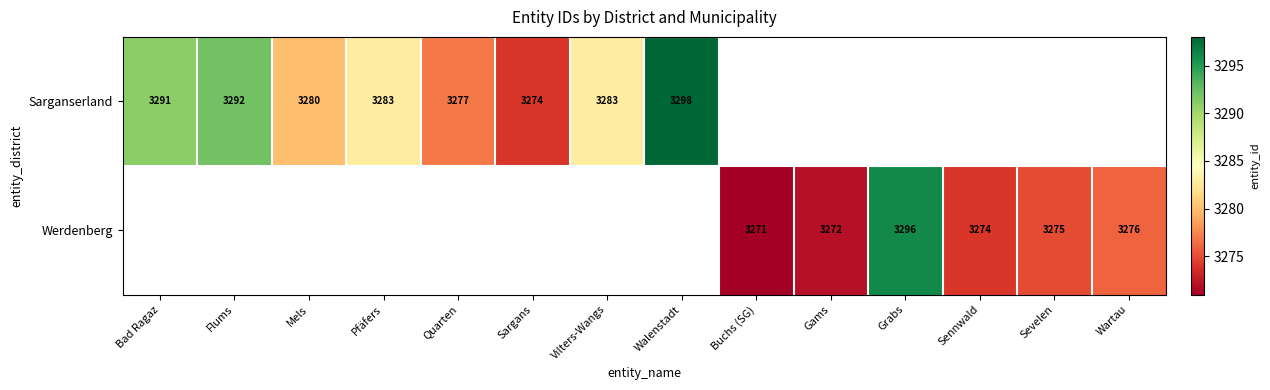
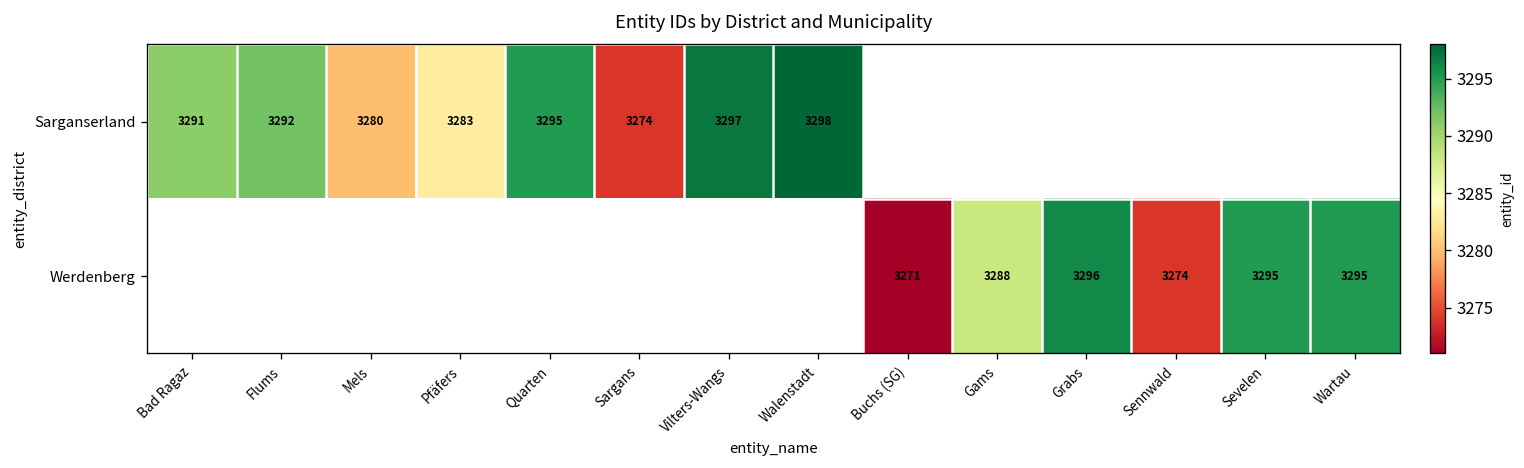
  {
    "Sarganserland": {
      "Bad Ragaz": 3291,
      "Flums": 3292,
      "Mels": 3280,
      "Pfäfers": 3283,
-     "Quarten": 3277,
+     "Quarten": 3295,
      "Sargans": 3274,
-     "Vilters-Wangs": 3283,
+     "Vilters-Wangs": 3297,
      "Walenstadt": 3298
    },
    "Werdenberg": {
      "Buchs (SG)": 3271,
-     "Gams": 3272,
+     "Gams": 3288,
      "Grabs": 3296,
      "Sennwald": 3274,
-     "Sevelen": 3275,
-     "Wartau": 3276
+     "Sevelen": 3295,
+     "Wartau": 3295
    }
  }
